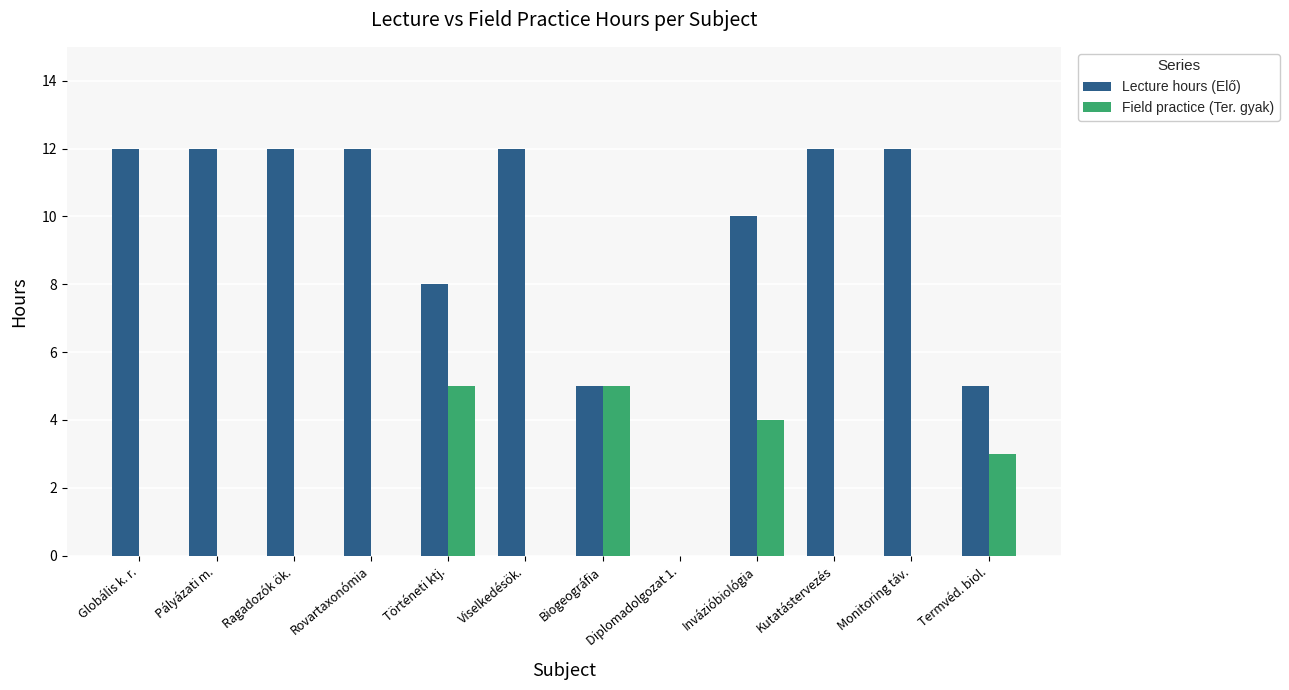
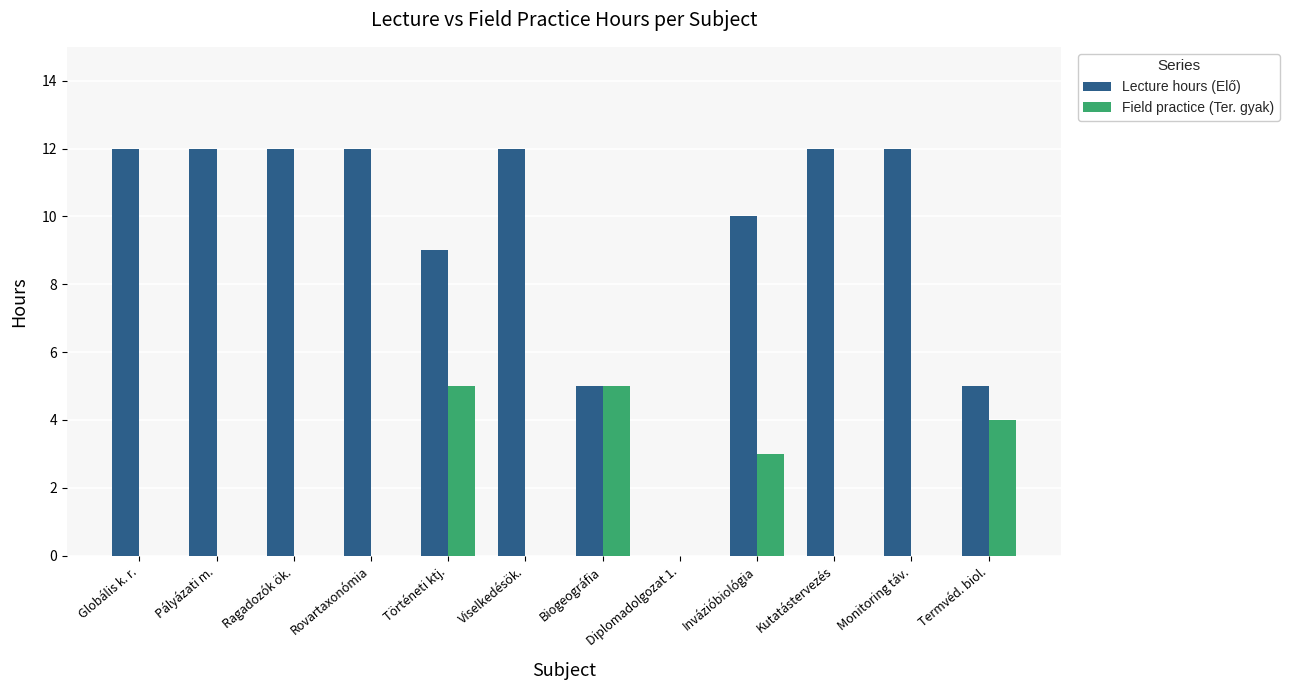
  {
    "Lecture hours (Elő)": {
      "Globális k. r.": 12,
      "Pályázati m.": 12,
      "Ragadozók ök.": 12,
      "Rovartaxonómia": 12,
-     "Történeti ktj.": 8,
+     "Történeti ktj.": 9,
      "Viselkedésök.": 12,
      "Biogeográfia": 5,
      "Diplomadolgozat 1.": 0,
      "Invázióbiológia": 10,
      "Kutatástervezés": 12,
      "Monitoring táv.": 12,
      "Termvéd. biol.": 5
    },
    "Field practice (Ter. gyak)": {
      "Globális k. r.": 0,
      "Pályázati m.": 0,
      "Ragadozók ök.": 0,
      "Rovartaxonómia": 0,
      "Történeti ktj.": 5,
      "Viselkedésök.": 0,
      "Biogeográfia": 5,
      "Diplomadolgozat 1.": 0,
-     "Invázióbiológia": 4,
+     "Invázióbiológia": 3,
      "Kutatástervezés": 0,
      "Monitoring táv.": 0,
-     "Termvéd. biol.": 3
+     "Termvéd. biol.": 4
    }
  }
